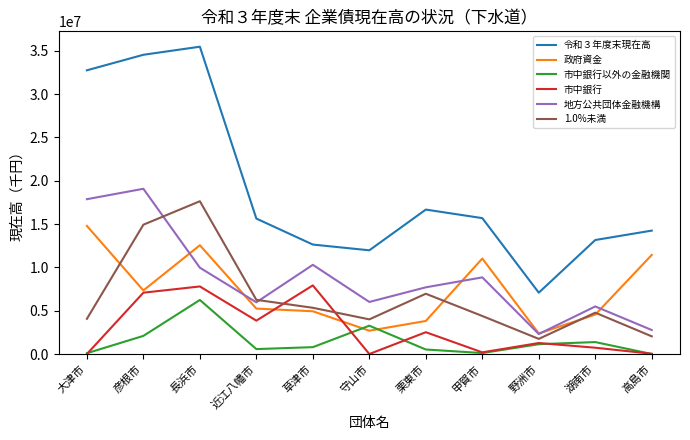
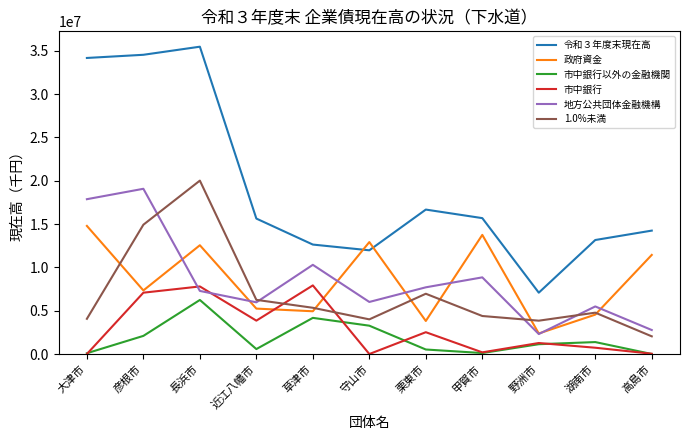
  {
    "令和３年度末現在高": {
-     "大津市": 33000000,
+     "大津市": 34000000,
      "彦根市": 35000000,
      "長浜市": 35000000,
      "近江八幡市": 16000000,
      "草津市": 13000000,
      "守山市": 12000000,
      "栗東市": 17000000,
      "甲賀市": 16000000,
      "野洲市": 7000000,
      "湖南市": 13000000,
      "高島市": 14000000
    },
    "政府資金": {
      "大津市": 15000000,
      "長浜市": 13000000,
      "近江八幡市": 5000000,
      "草津市": 5000000,
-     "守山市": 3000000,
+     "守山市": 13000000,
      "栗東市": 4000000,
-     "甲賀市": 11000000,
+     "甲賀市": 14000000,
      "高島市": 11000000
    },
    "市中銀行以外の金融機関": {
      "彦根市": 2000000,
      "長浜市": 6000000,
      "近江八幡市": 1000000,
-     "草津市": 1000000,
+     "草津市": 4000000,
      "守山市": 3000000,
      "栗東市": 1000000,
      "湖南市": 1000000
    },
    "市中銀行": {
      "長浜市": 8000000,
      "近江八幡市": 4000000,
      "草津市": 8000000,
      "守山市": 0,
      "栗東市": 3000000,
      "湖南市": 1000000
    },
    "地方公共団体金融機構": {
      "大津市": 18000000,
      "彦根市": 19000000,
-     "長浜市": 10000000,
+     "長浜市": 7000000,
      "草津市": 10000000,
      "守山市": 6000000,
      "栗東市": 8000000,
      "甲賀市": 9000000,
      "湖南市": 5000000,
      "高島市": 3000000
    },
    "1.0%未満": {
      "大津市": 4000000,
      "彦根市": 15000000,
-     "長浜市": 18000000,
+     "長浜市": 20000000,
      "草津市": 5000000,
      "守山市": 4000000,
      "栗東市": 7000000,
      "甲賀市": 4000000,
-     "野洲市": 2000000,
+     "野洲市": 4000000,
      "高島市": 2000000
    }
  }
